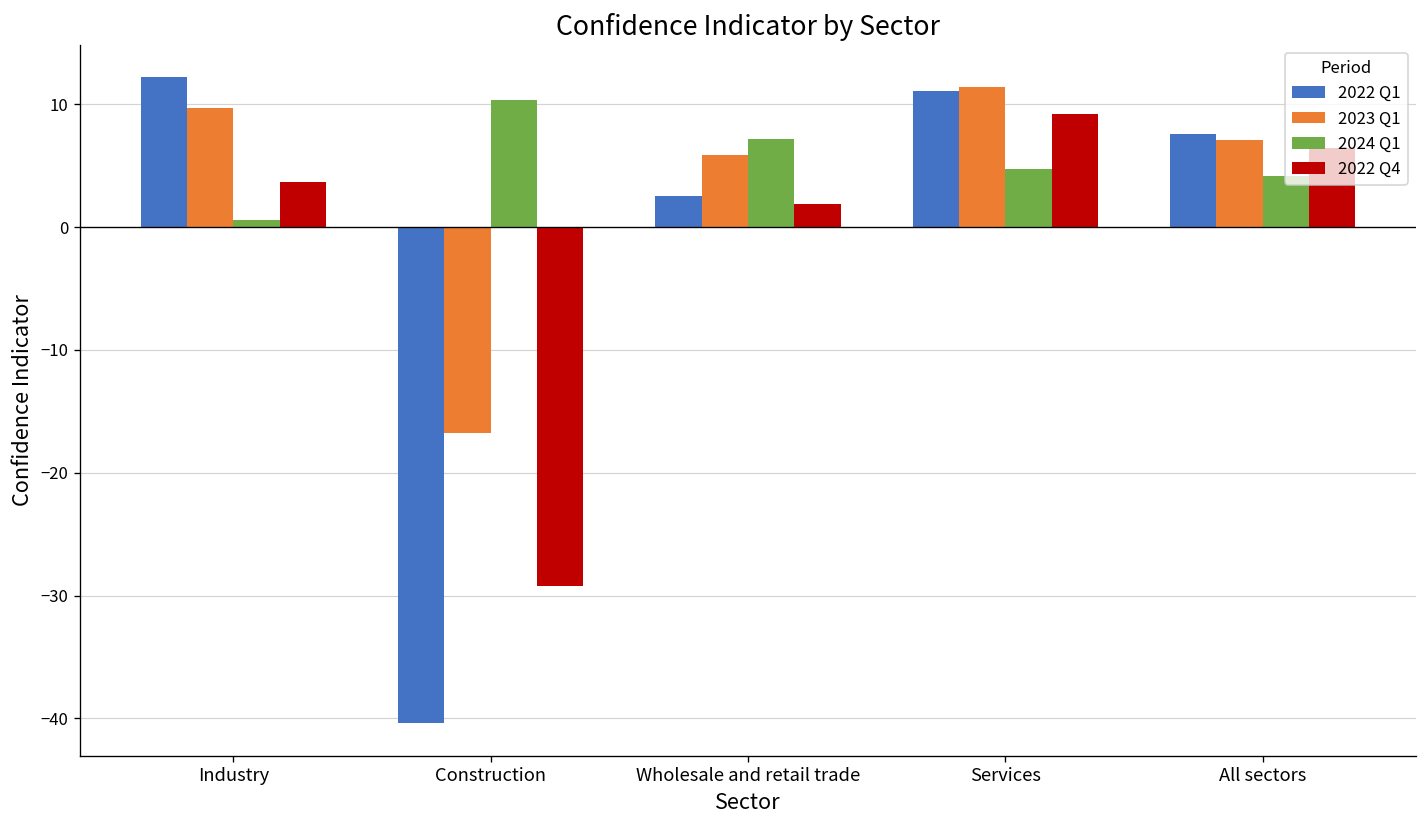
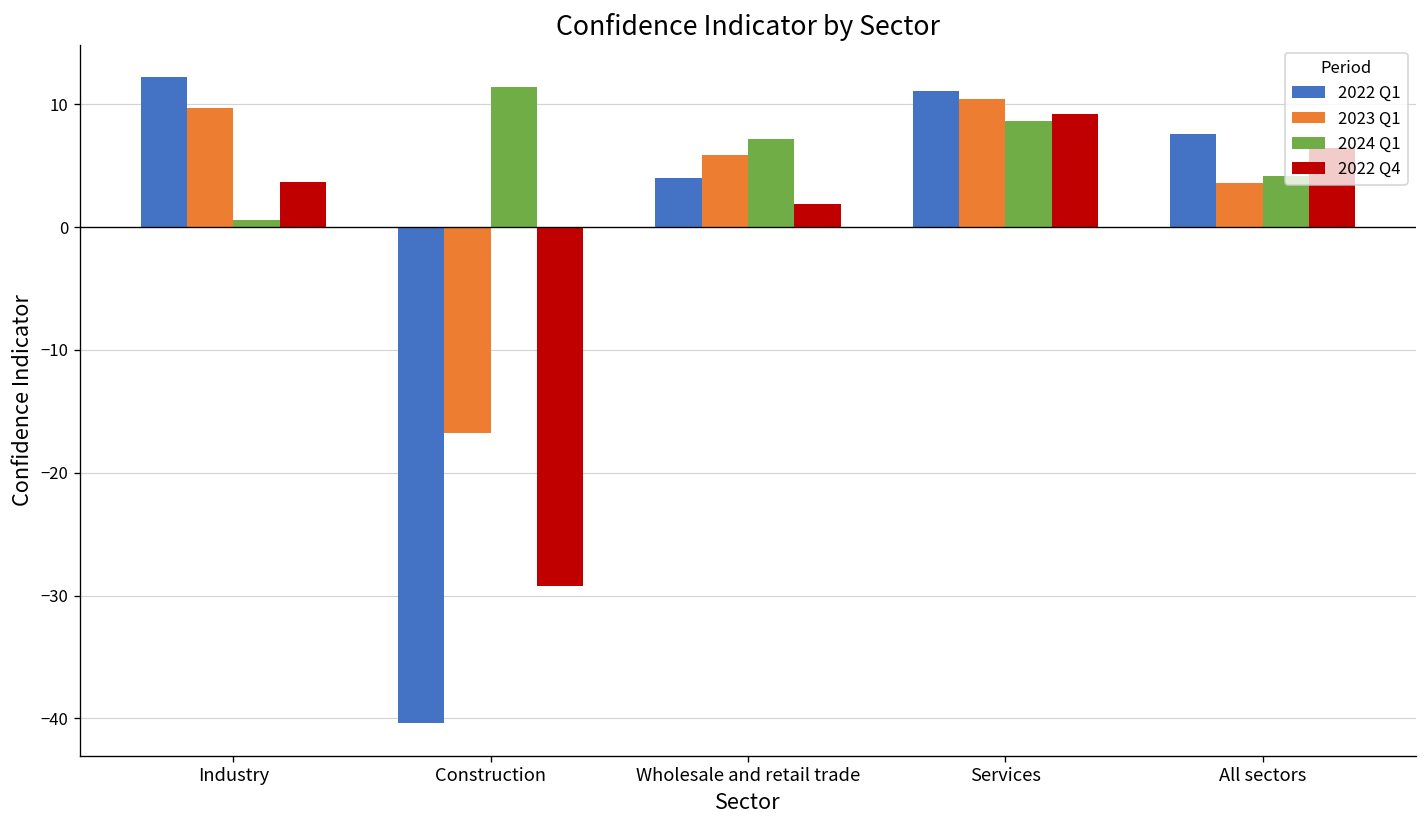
  {
    "2022 Q1": {
      "Industry": 12.2,
      "Construction": -40.4,
-     "Wholesale and retail trade": 2.5,
+     "Wholesale and retail trade": 4.0,
      "Services": 11.1,
      "All sectors": 7.6
    },
    "2023 Q1": {
      "Industry": 9.7,
      "Construction": -16.8,
      "Wholesale and retail trade": 5.9,
-     "Services": 11.4,
-     "All sectors": 7.1
+     "Services": 10.4,
+     "All sectors": 3.6
    },
    "2024 Q1": {
      "Industry": 0.6,
-     "Construction": 10.3,
+     "Construction": 11.4,
      "Wholesale and retail trade": 7.2,
-     "Services": 4.7
+     "Services": 8.6
    },
    "2022 Q4": {
      "Industry": 3.7,
      "Construction": -29.2,
      "Wholesale and retail trade": 1.9,
      "Services": 9.2
    }
  }
